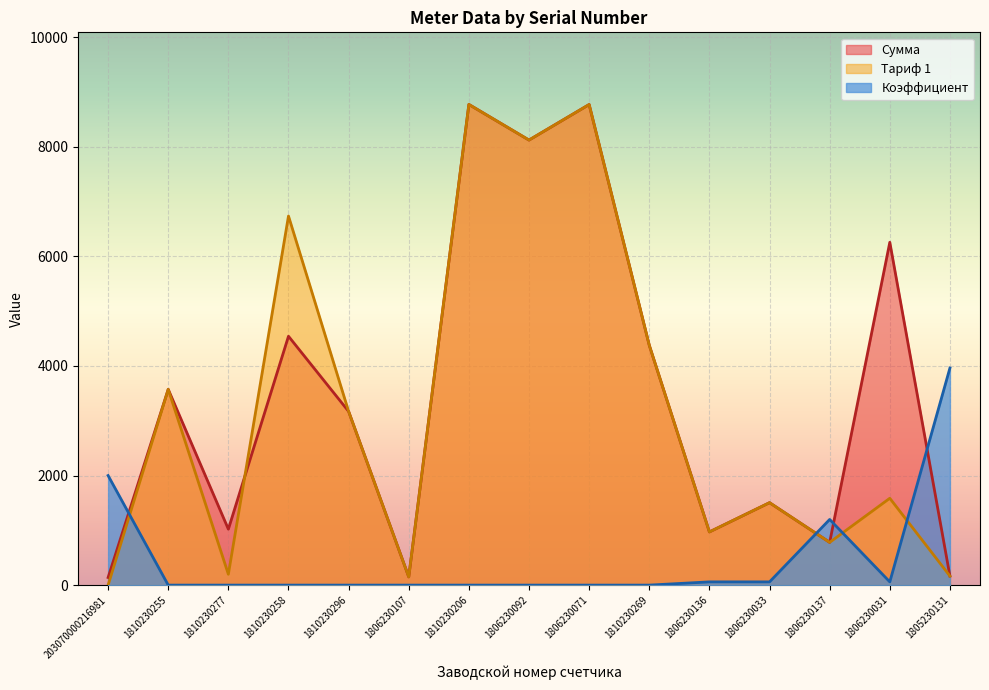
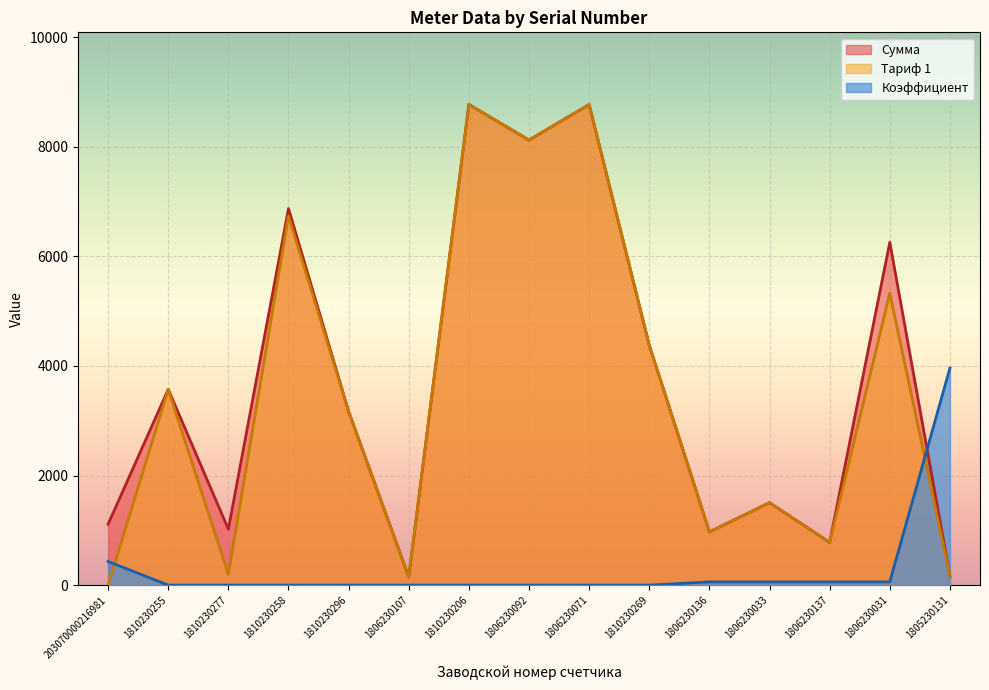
  {
    "Сумма": {
-     "203070000216981": 100,
+     "203070000216981": 1100,
      "1810230277": 1000,
-     "1810230258": 4500,
+     "1810230258": 6900,
      "1806230031": 6300
    },
    "Тариф 1": {
      "203070000216981": 0,
      "1810230277": 200,
      "1810230258": 6700,
-     "1806230031": 1600
+     "1806230031": 5300
    },
    "Коэффициент": {
-     "203070000216981": 2000,
+     "203070000216981": 400,
      "1810230255": 0,
      "1810230277": 0,
      "1810230258": 0,
      "1810230296": 0,
      "1806230107": 0,
      "1810230206": 0,
      "1806230092": 0,
      "1806230071": 0,
      "1810230269": 0,
      "1806230136": 100,
      "1806230033": 100,
-     "1806230137": 1200,
+     "1806230137": 100,
      "1806230031": 100,
      "1805230131": 4000
    }
  }
